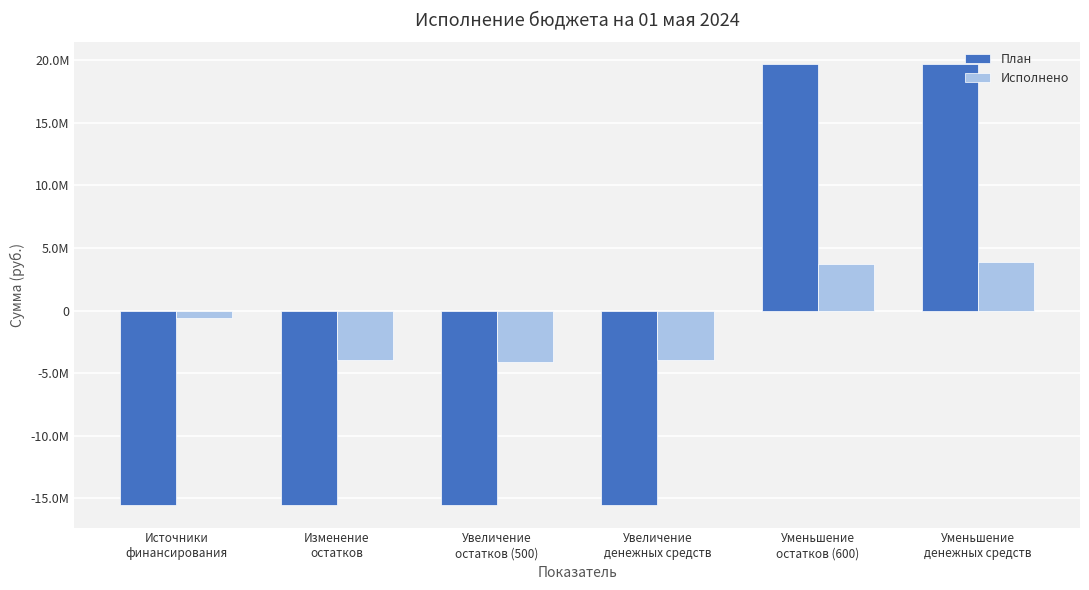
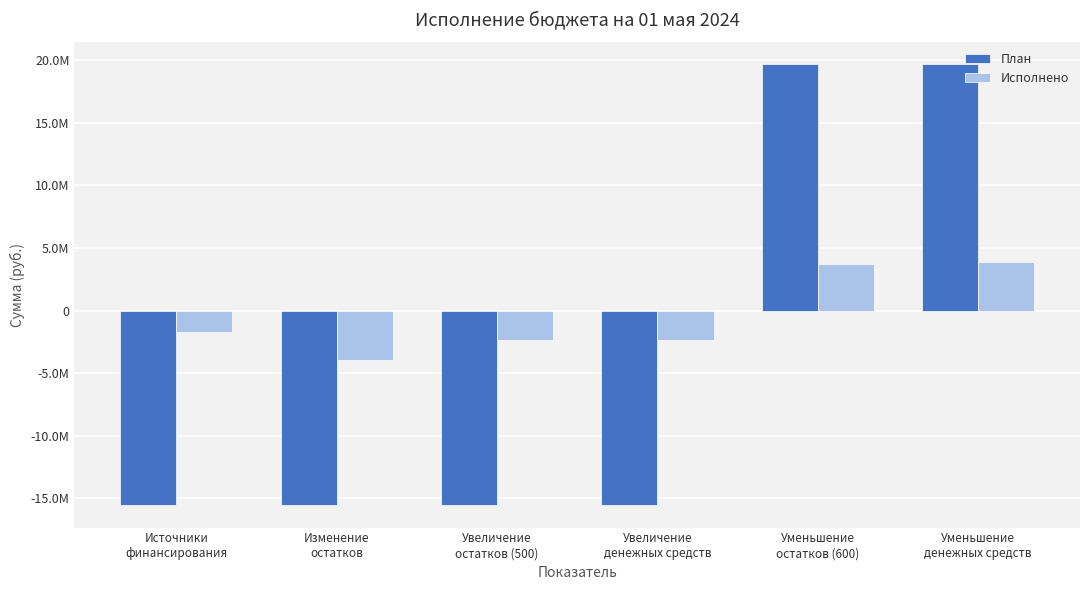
  {
    "План": {
      "Источники финансирования": -15600000,
      "Изменение остатков": -15600000,
      "Увеличение остатков (500)": -15600000,
      "Увеличение денежных средств": -15600000,
      "Уменьшение остатков (600)": 19700000,
      "Уменьшение денежных средств": 19700000
    },
    "Исполнено": {
-     "Источники финансирования": -600000,
+     "Источники финансирования": -1700000,
      "Изменение остатков": -4000000,
-     "Увеличение остатков (500)": -4100000,
-     "Увеличение денежных средств": -3900000,
+     "Увеличение остатков (500)": -2400000,
+     "Увеличение денежных средств": -2400000,
      "Уменьшение остатков (600)": 3700000,
      "Уменьшение денежных средств": 3900000
    }
  }
